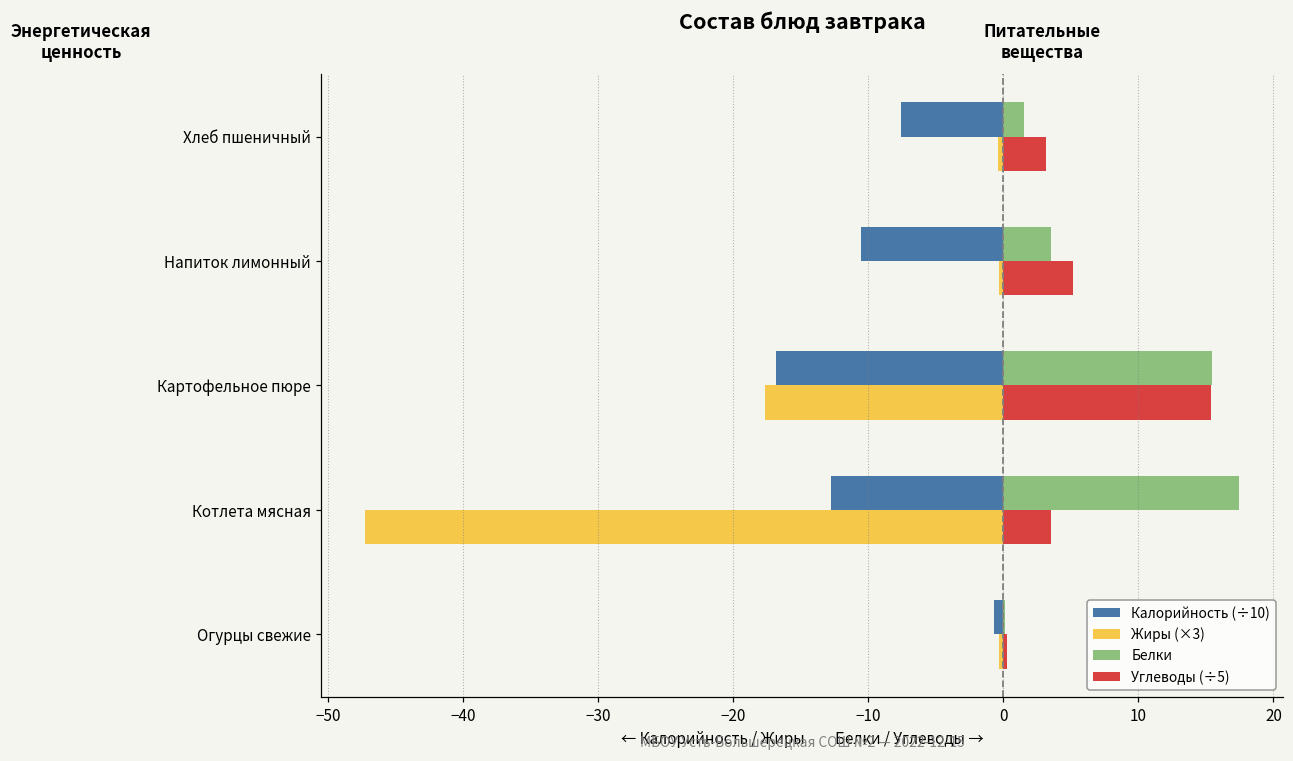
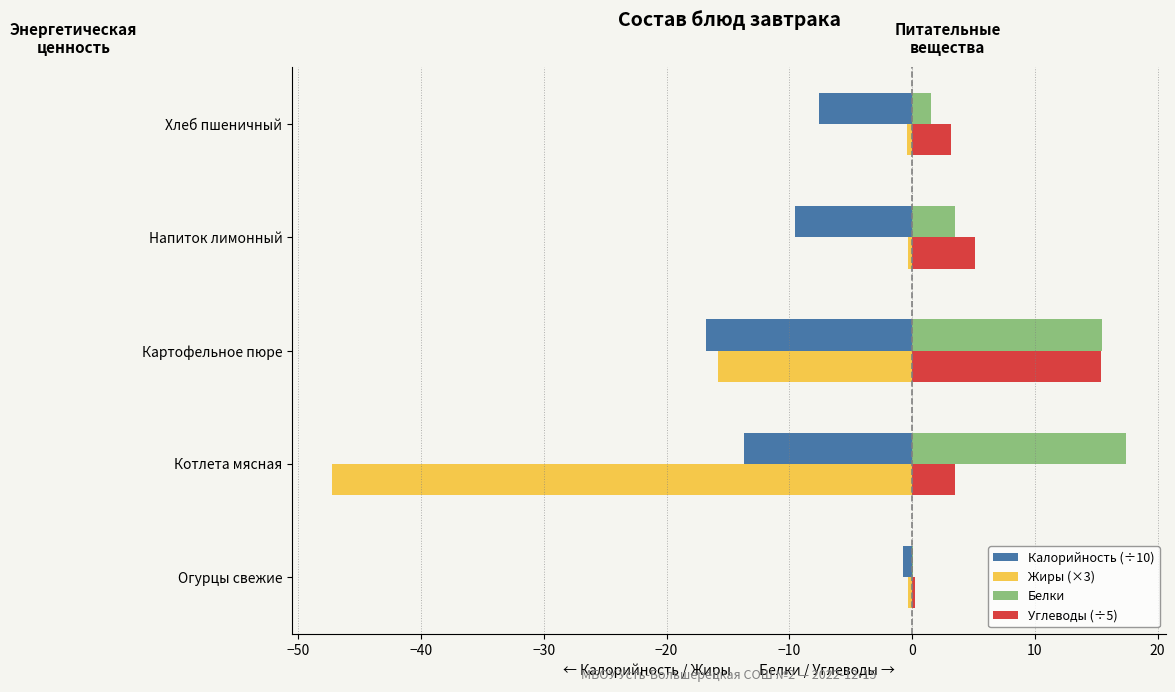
  {
    "Калорийность (÷10)": {
      "Хлеб пшеничный": -7.6,
-     "Напиток лимонный": -10.5,
+     "Напиток лимонный": -9.5,
      "Картофельное пюре": -16.8,
-     "Котлета мясная": -12.8,
+     "Котлета мясная": -13.7,
      "Огурцы свежие": -0.7
    },
    "Жиры (×3)": {
      "Хлеб пшеничный": -0.4,
      "Напиток лимонный": -0.3,
-     "Картофельное пюре": -17.6,
+     "Картофельное пюре": -15.8,
      "Котлета мясная": -47.3,
      "Огурцы свежие": -0.3
    },
    "Белки": {
      "Хлеб пшеничный": 1.6,
      "Напиток лимонный": 3.5,
      "Картофельное пюре": 15.5,
      "Котлета мясная": 17.4
    },
    "Углеводы (÷5)": {
      "Хлеб пшеничный": 3.1,
      "Напиток лимонный": 5.1,
      "Картофельное пюре": 15.3,
      "Котлета мясная": 3.5,
      "Огурцы свежие": 0.3
    }
  }
